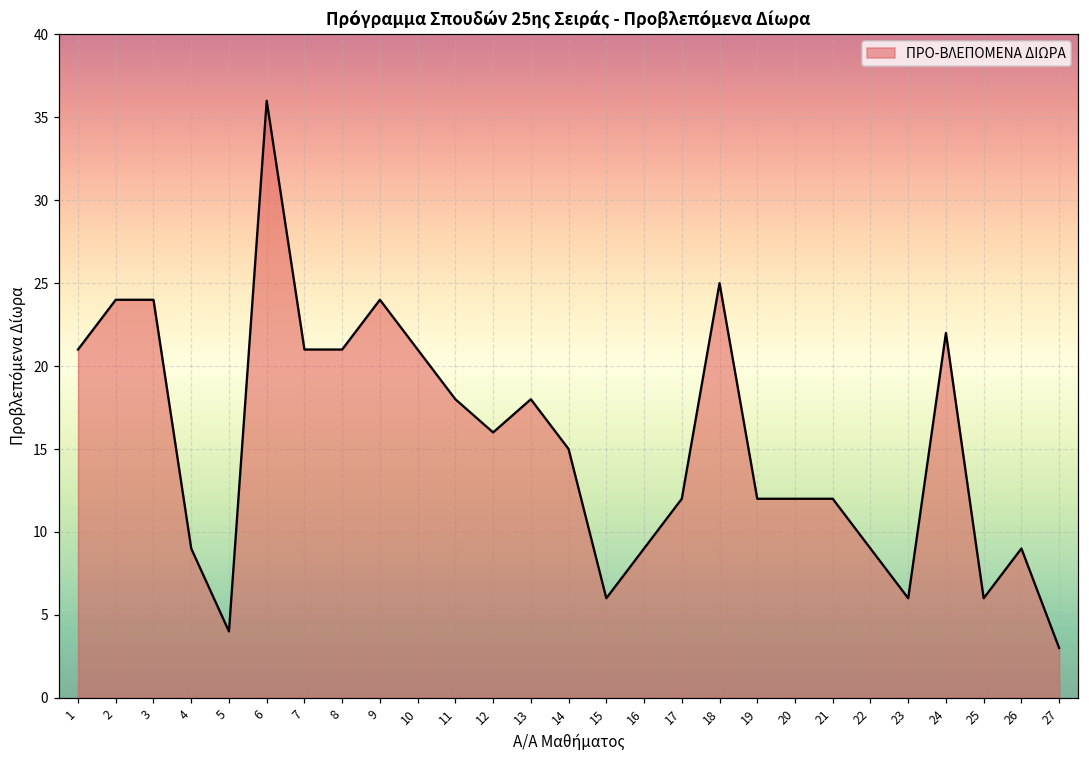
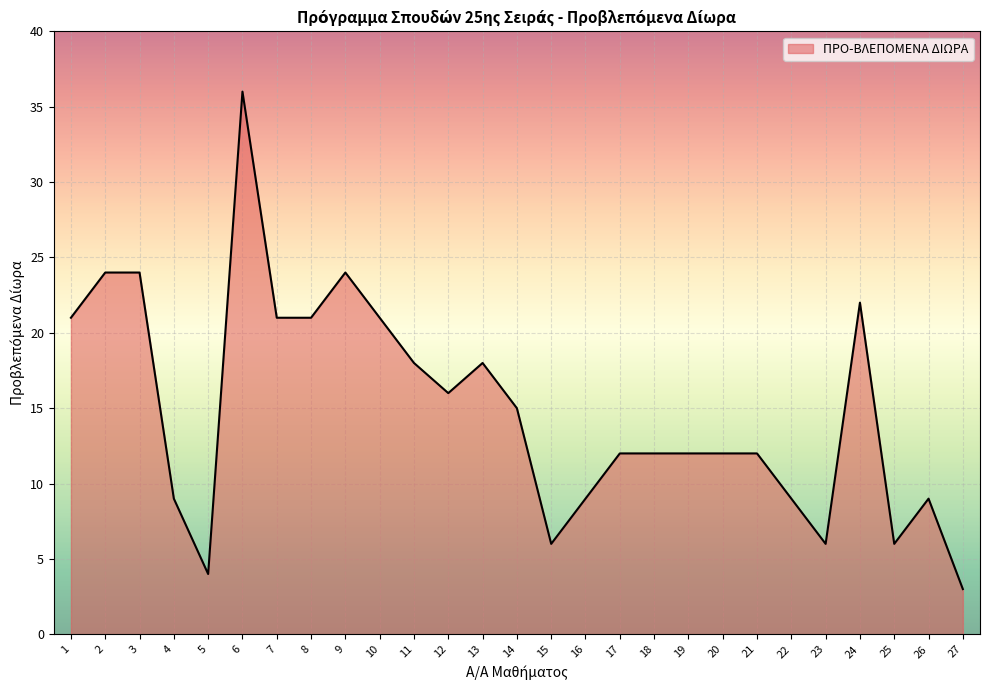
  {
    "1": 21,
    "2": 24,
    "3": 24,
    "4": 9,
    "5": 4,
    "6": 36,
    "7": 21,
    "8": 21,
    "9": 24,
    "10": 21,
    "11": 18,
    "12": 16,
    "13": 18,
    "14": 15,
    "15": 6,
    "16": 9,
    "17": 12,
-   "18": 25,
+   "18": 12,
    "19": 12,
    "20": 12,
    "21": 12,
    "22": 9,
    "23": 6,
    "24": 22,
    "25": 6,
    "26": 9,
    "27": 3
  }
